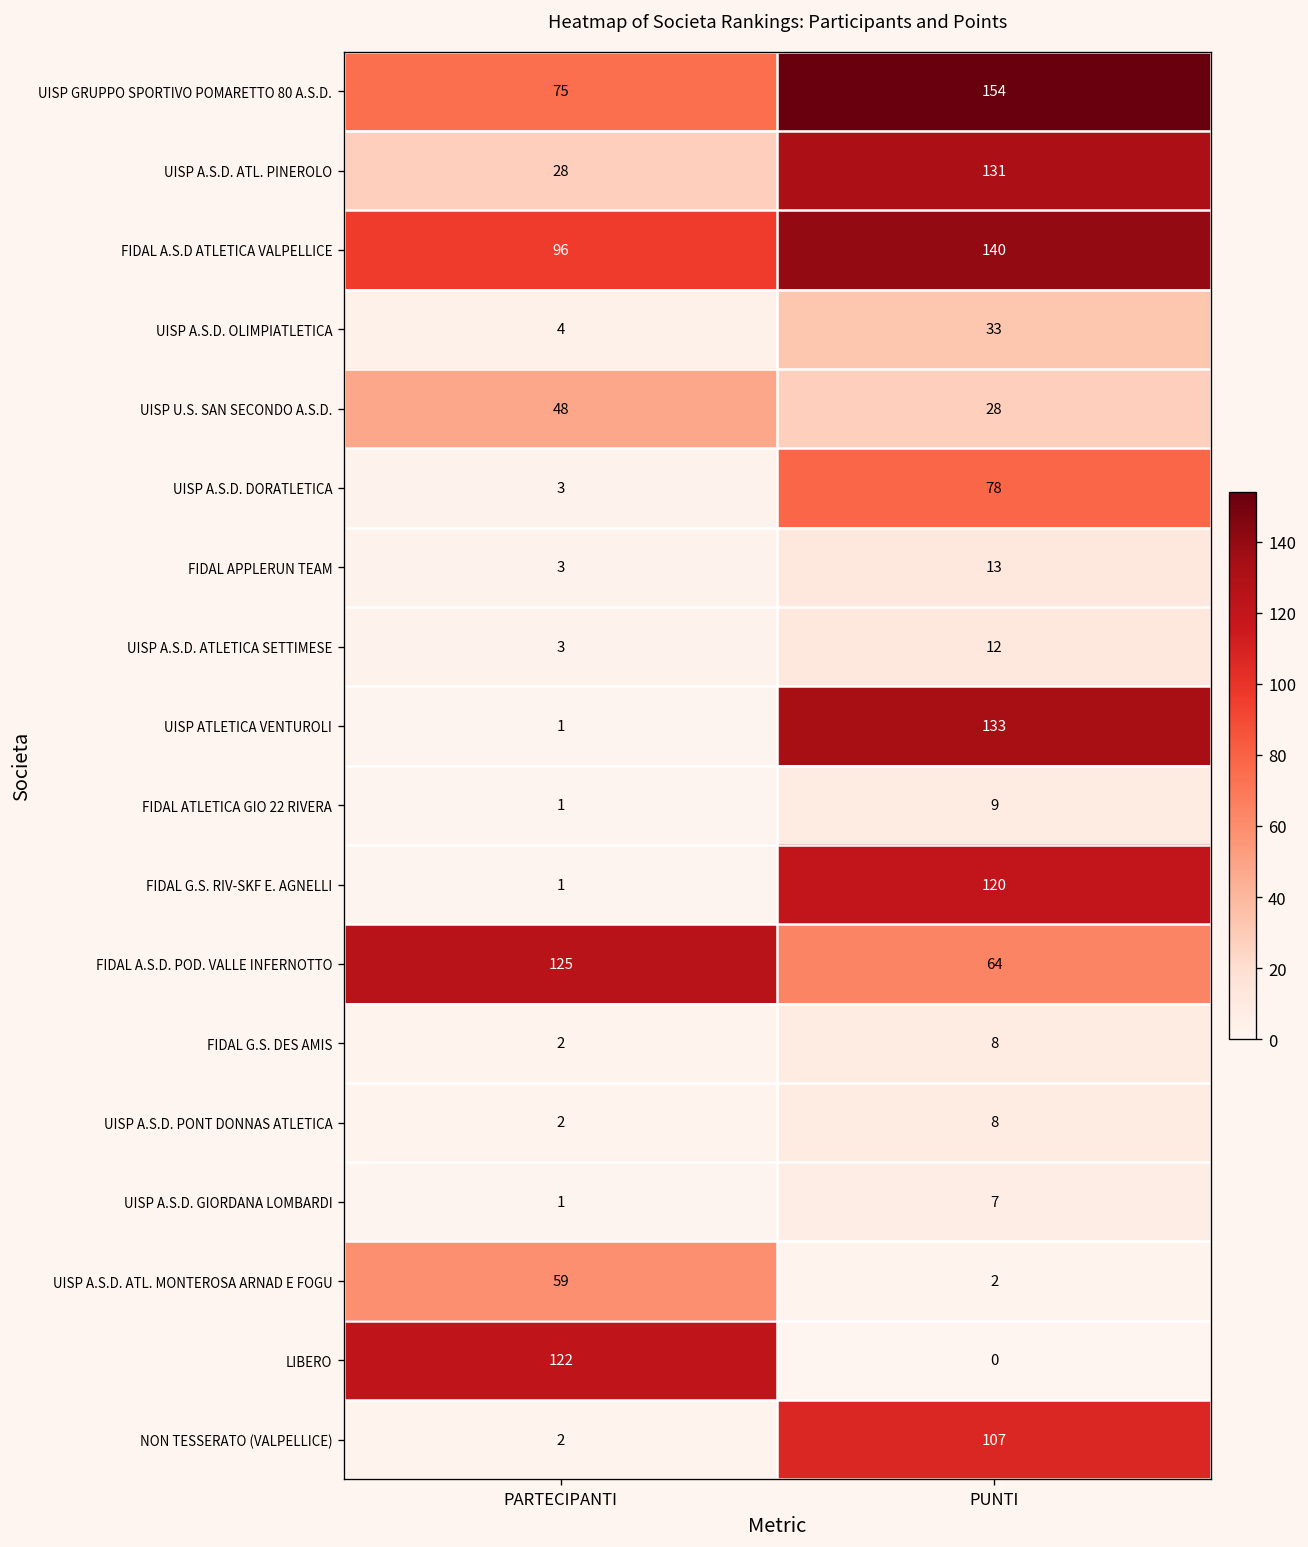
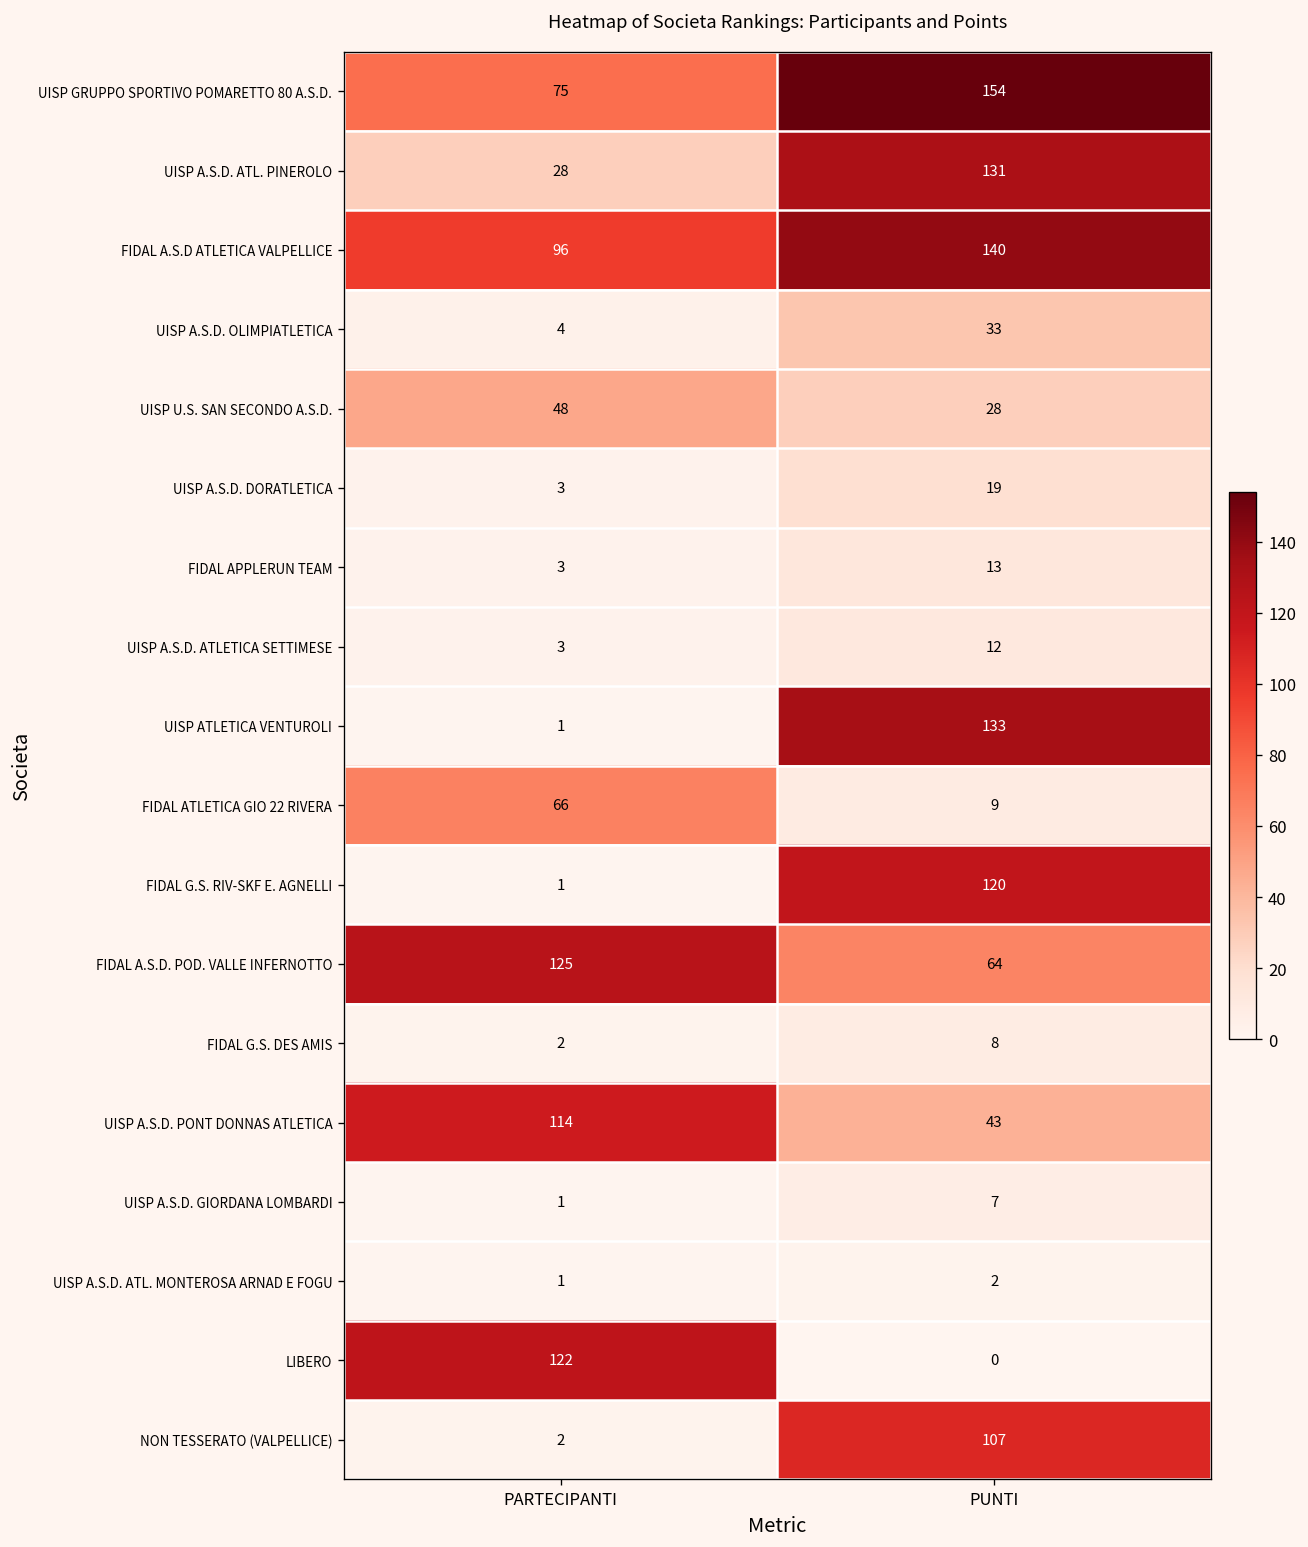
  {
    "UISP GRUPPO SPORTIVO POMARETTO 80 A.S.D.": {
      "PARTECIPANTI": 75,
      "PUNTI": 154
    },
    "UISP A.S.D. ATL. PINEROLO": {
      "PARTECIPANTI": 28,
      "PUNTI": 131
    },
    "FIDAL A.S.D ATLETICA VALPELLICE": {
      "PARTECIPANTI": 96,
      "PUNTI": 140
    },
    "UISP A.S.D. OLIMPIATLETICA": {
      "PARTECIPANTI": 4,
      "PUNTI": 33
    },
    "UISP U.S. SAN SECONDO A.S.D.": {
      "PARTECIPANTI": 48,
      "PUNTI": 28
    },
    "UISP A.S.D. DORATLETICA": {
      "PARTECIPANTI": 3,
-     "PUNTI": 78
+     "PUNTI": 19
    },
    "FIDAL APPLERUN TEAM": {
      "PARTECIPANTI": 3,
      "PUNTI": 13
    },
    "UISP A.S.D. ATLETICA SETTIMESE": {
      "PARTECIPANTI": 3,
      "PUNTI": 12
    },
    "UISP ATLETICA VENTUROLI": {
      "PARTECIPANTI": 1,
      "PUNTI": 133
    },
    "FIDAL ATLETICA GIO 22 RIVERA": {
-     "PARTECIPANTI": 1,
+     "PARTECIPANTI": 66,
      "PUNTI": 9
    },
    "FIDAL G.S. RIV-SKF E. AGNELLI": {
      "PARTECIPANTI": 1,
      "PUNTI": 120
    },
    "FIDAL A.S.D. POD. VALLE INFERNOTTO": {
      "PARTECIPANTI": 125,
      "PUNTI": 64
    },
    "FIDAL G.S. DES AMIS": {
      "PARTECIPANTI": 2,
      "PUNTI": 8
    },
    "UISP A.S.D. PONT DONNAS ATLETICA": {
-     "PARTECIPANTI": 2,
-     "PUNTI": 8
+     "PARTECIPANTI": 114,
+     "PUNTI": 43
    },
    "UISP A.S.D. GIORDANA LOMBARDI": {
      "PARTECIPANTI": 1,
      "PUNTI": 7
    },
    "UISP A.S.D. ATL. MONTEROSA ARNAD E FOGU": {
-     "PARTECIPANTI": 59,
+     "PARTECIPANTI": 1,
      "PUNTI": 2
    },
    "LIBERO": {
      "PARTECIPANTI": 122,
      "PUNTI": 0
    },
    "NON TESSERATO (VALPELLICE)": {
      "PARTECIPANTI": 2,
      "PUNTI": 107
    }
  }
